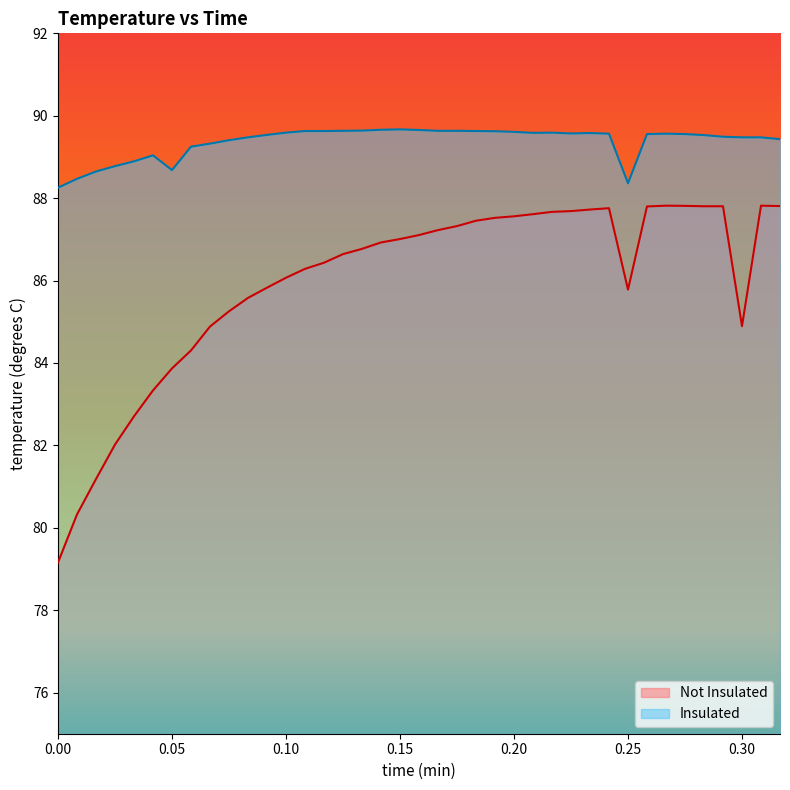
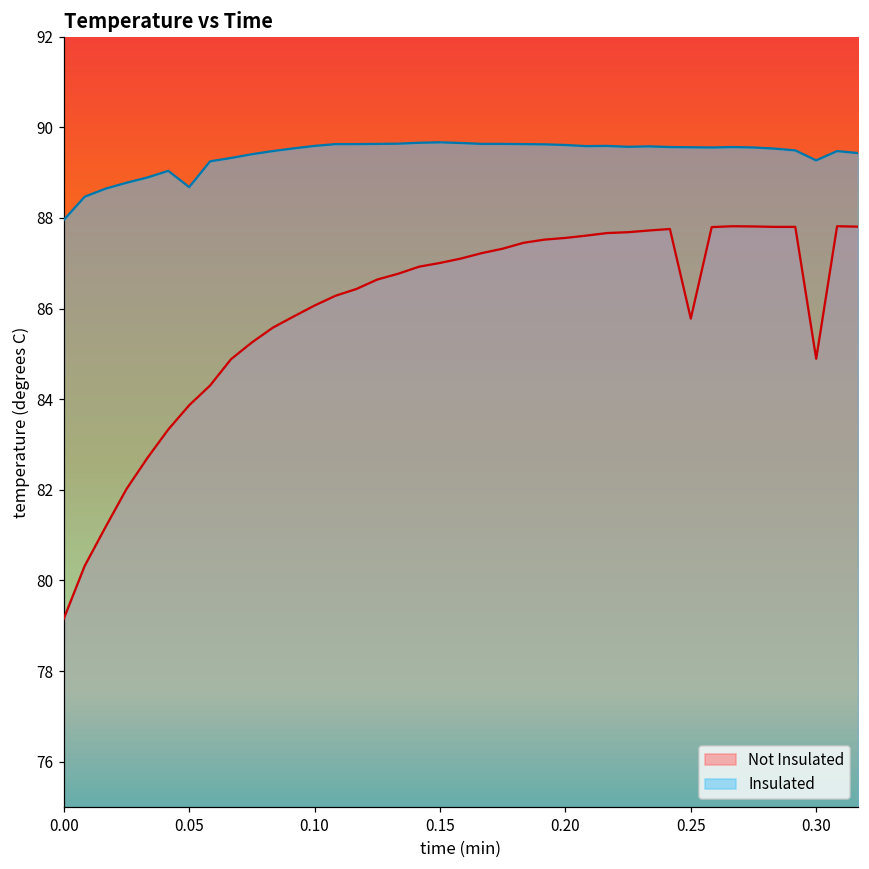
  {
    "Not Insulated": {
      "0.00": 79.2,
      "0.05": 83.9,
      "0.10": 86.1,
      "0.15": 87.0,
      "0.20": 87.6,
      "0.25": 85.8,
      "0.30": 84.9
    },
    "Insulated": {
-     "0.00": 88.3,
+     "0.00": 88.0,
      "0.05": 88.7,
      "0.10": 89.6,
      "0.15": 89.7,
      "0.20": 89.6,
-     "0.25": 88.4,
-     "0.30": 89.5
+     "0.25": 89.6,
+     "0.30": 89.3
    }
  }
